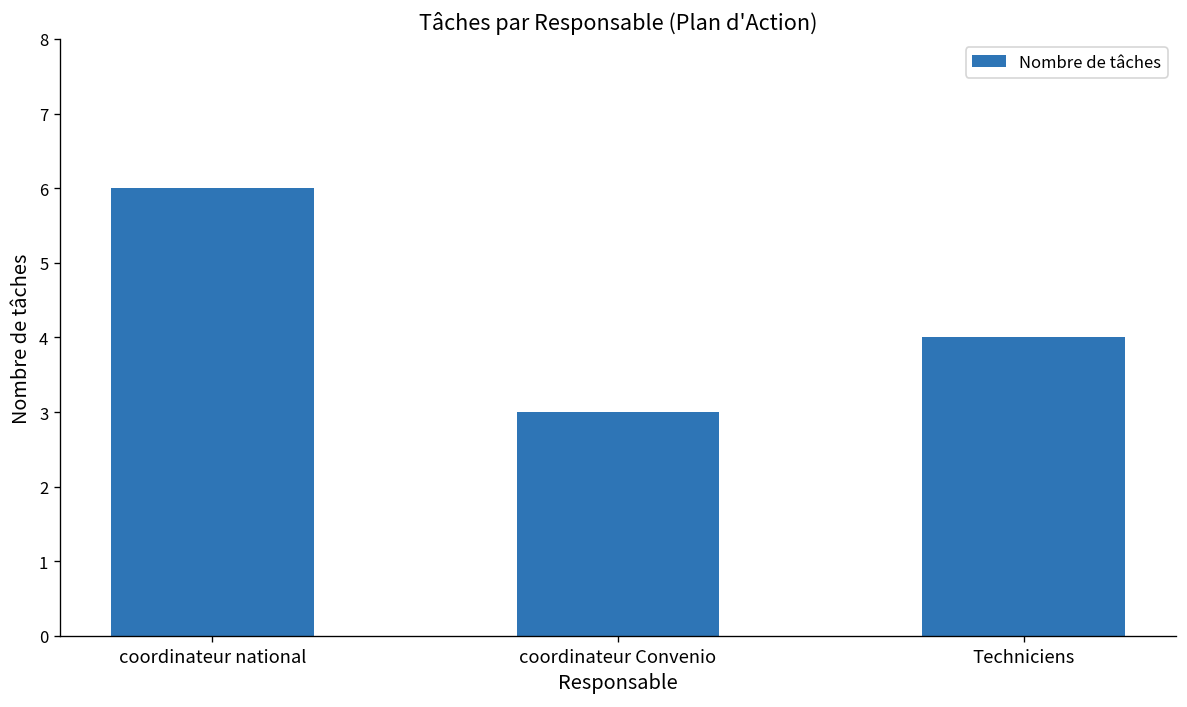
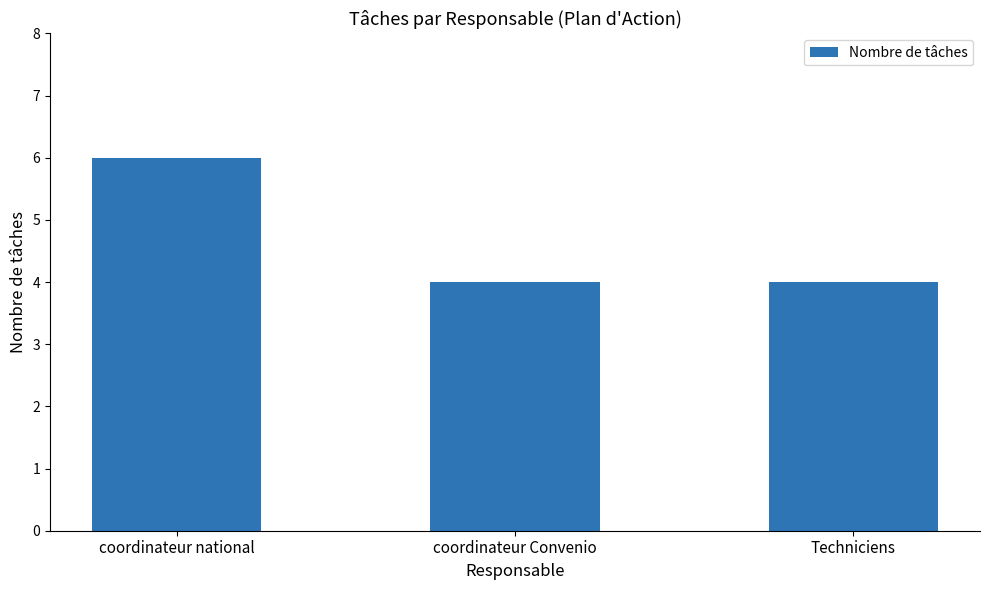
  {
    "coordinateur national": 6,
-   "coordinateur Convenio": 3,
+   "coordinateur Convenio": 4,
    "Techniciens": 4
  }
